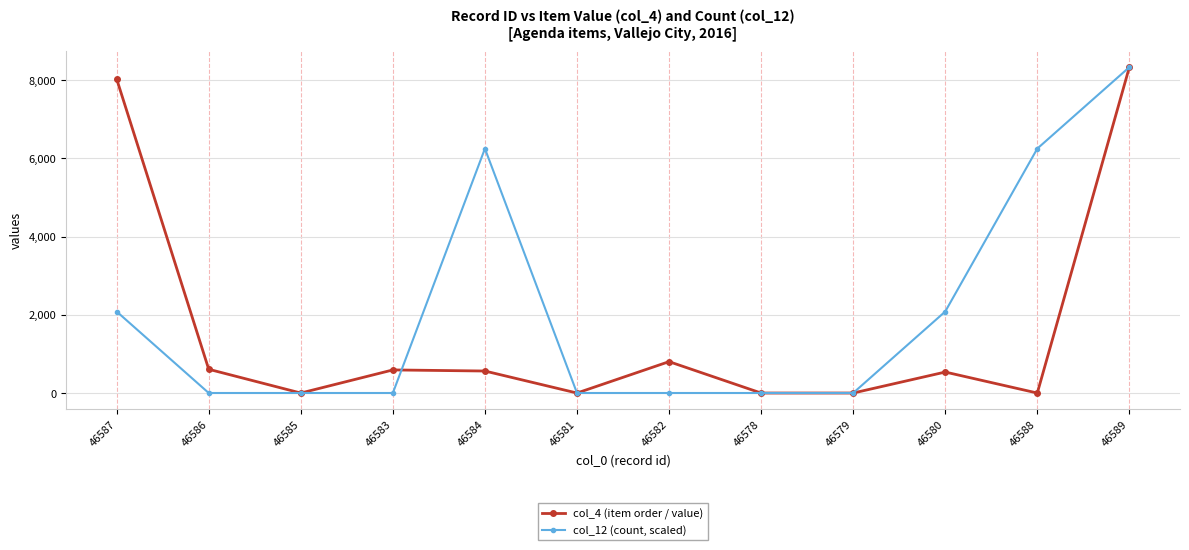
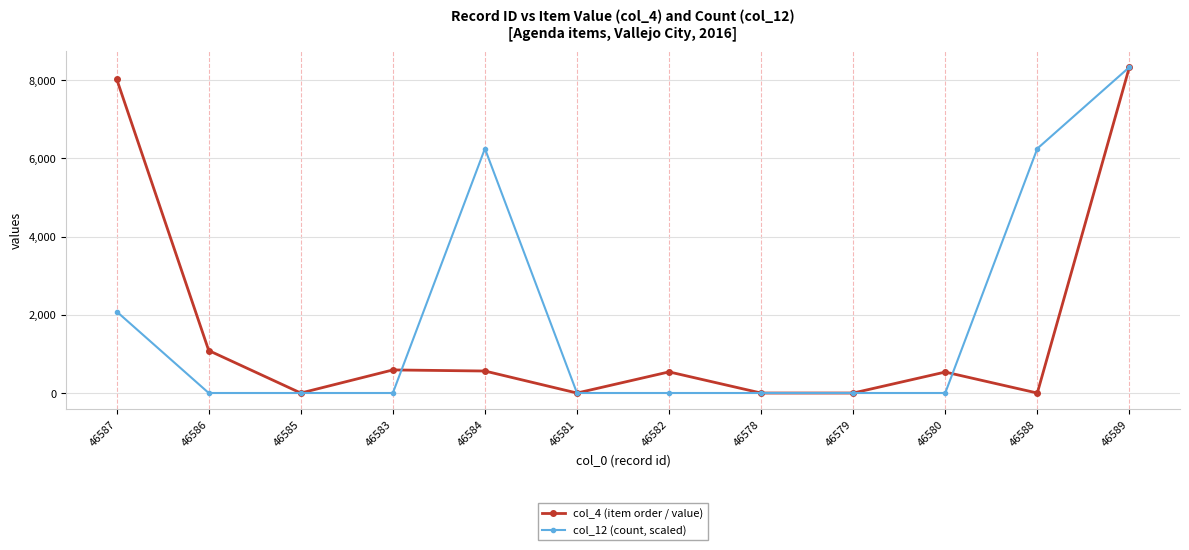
  {
    "col_4 (item order / value)": {
      "46587": "8,000",
-     "46586": "600",
+     "46586": "1,100",
      "46583": "600",
      "46584": "600",
-     "46582": "800",
+     "46582": "500",
      "46580": "500",
      "46588": "0"
    },
    "col_12 (count, scaled)": {
      "46587": "2,100",
      "46586": "0",
      "46583": "0",
      "46584": "6,300",
      "46582": "0",
-     "46580": "2,100",
+     "46580": "0",
      "46588": "6,300"
    }
  }
